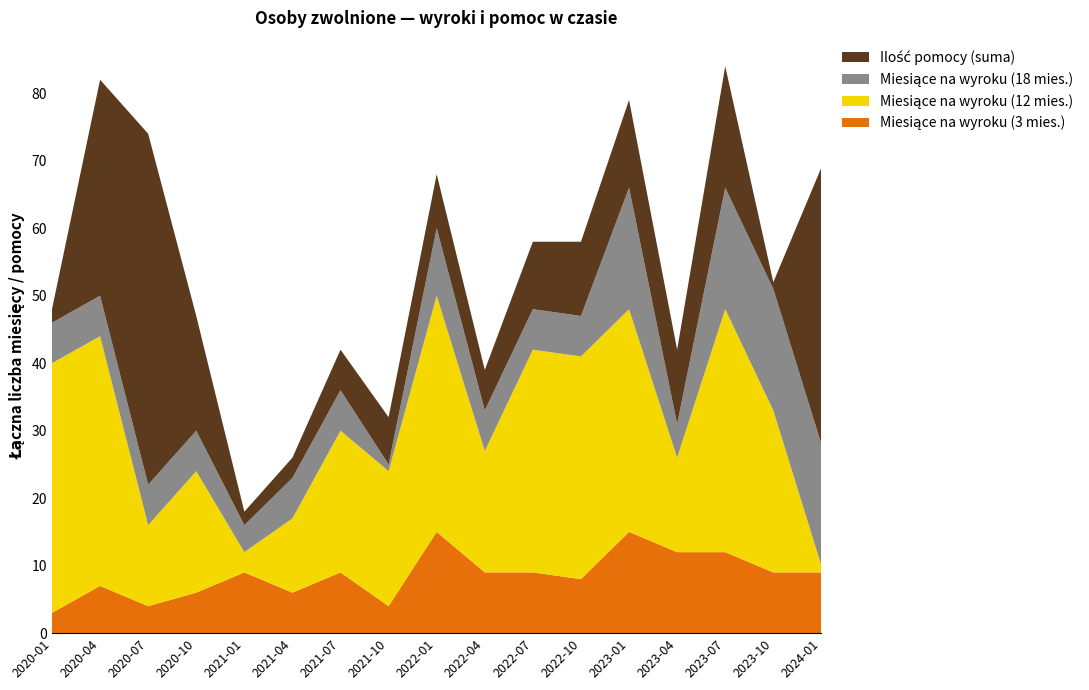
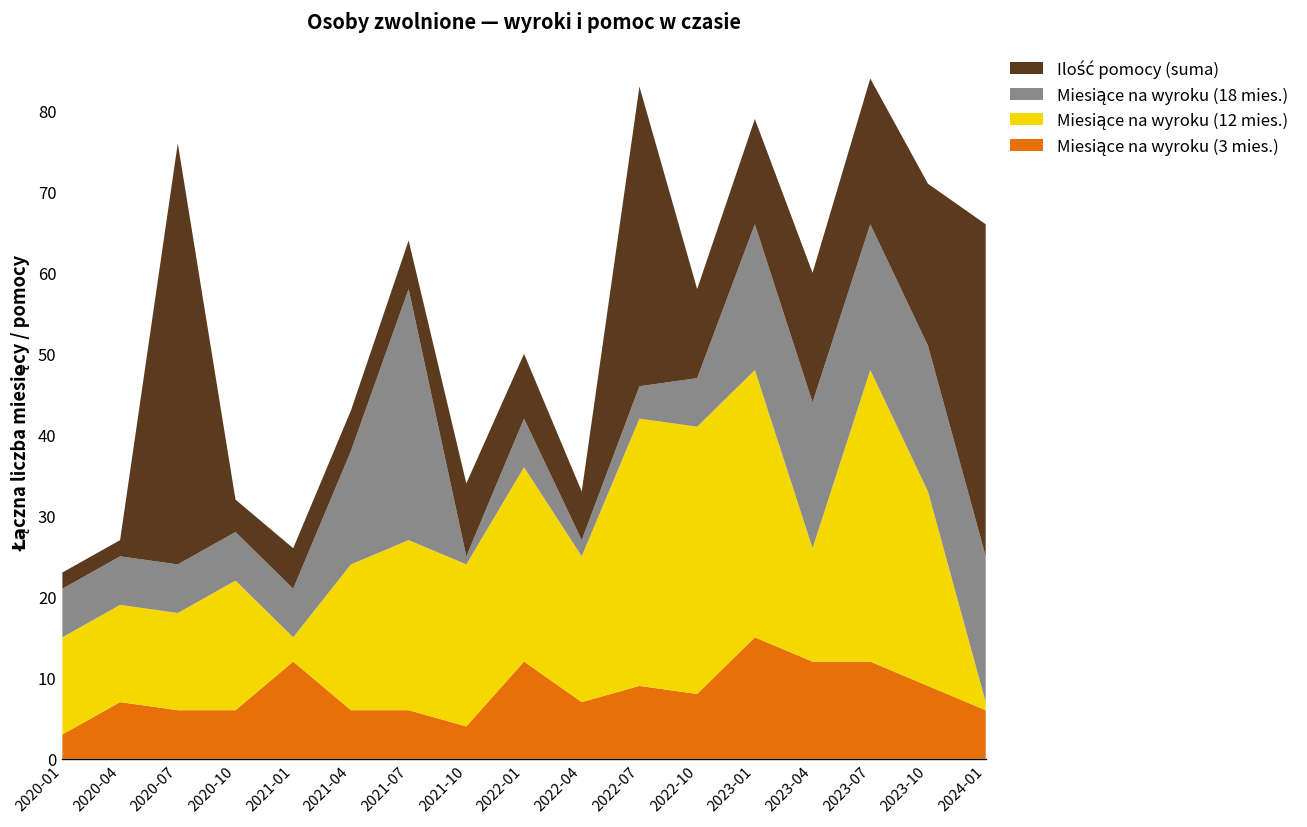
  {
    "Miesiące na wyroku (3 mies.)": {
-     "2020-07": 4,
-     "2021-01": 9,
-     "2021-07": 9,
-     "2022-01": 15,
-     "2022-04": 9,
-     "2024-01": 9
+     "2020-07": 6,
+     "2021-01": 12,
+     "2021-07": 6,
+     "2022-01": 12,
+     "2022-04": 7,
+     "2024-01": 6
    },
    "Miesiące na wyroku (12 mies.)": {
-     "2020-01": 37,
-     "2020-04": 37,
-     "2020-10": 18,
-     "2021-04": 11,
-     "2022-01": 35
+     "2020-01": 12,
+     "2020-04": 12,
+     "2020-10": 16,
+     "2021-04": 18,
+     "2022-01": 24
    },
    "Miesiące na wyroku (18 mies.)": {
-     "2021-01": 4,
-     "2021-04": 6,
-     "2021-07": 6,
-     "2022-01": 10,
-     "2022-04": 6,
-     "2022-07": 6,
-     "2023-04": 5
+     "2021-01": 6,
+     "2021-04": 14,
+     "2021-07": 31,
+     "2022-01": 6,
+     "2022-04": 2,
+     "2022-07": 4,
+     "2023-04": 18
    },
    "Ilość pomocy (suma)": {
      "2020-01": 2,
-     "2020-04": 32,
+     "2020-04": 2,
      "2020-07": 52,
-     "2020-10": 17,
-     "2021-01": 2,
-     "2021-04": 3,
+     "2020-10": 4,
+     "2021-01": 5,
+     "2021-04": 5,
      "2021-07": 6,
-     "2021-10": 7,
+     "2021-10": 9,
      "2022-01": 8,
      "2022-04": 6,
-     "2022-07": 10,
+     "2022-07": 37,
      "2022-10": 11,
      "2023-01": 13,
-     "2023-04": 11,
+     "2023-04": 16,
      "2023-07": 18,
-     "2023-10": 1,
+     "2023-10": 20,
      "2024-01": 41
    }
  }
